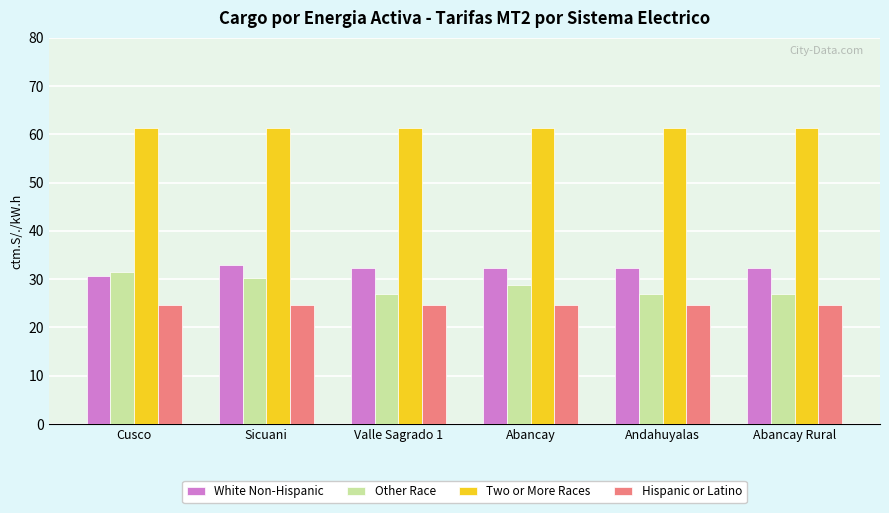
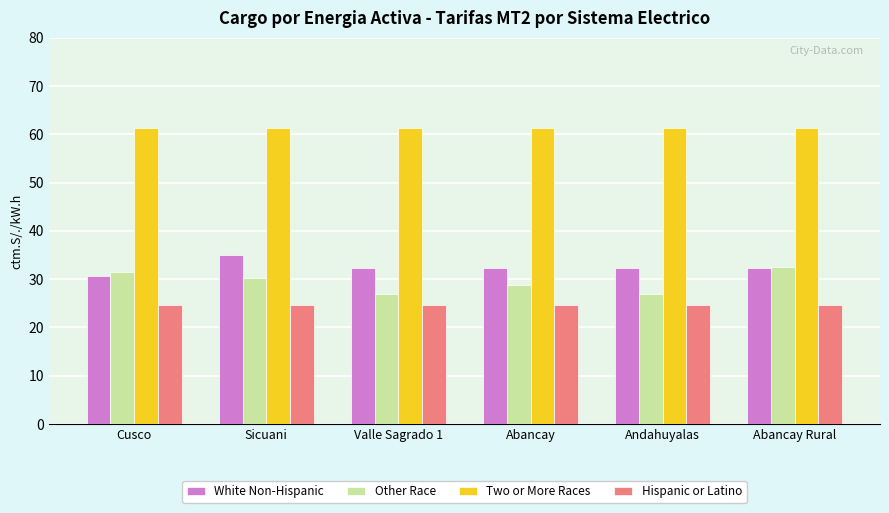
  {
    "White Non-Hispanic": {
      "Cusco": 31,
-     "Sicuani": 33,
+     "Sicuani": 35,
      "Valle Sagrado 1": 32,
      "Abancay": 32,
      "Andahuyalas": 32,
      "Abancay Rural": 32
    },
    "Other Race": {
      "Cusco": 31,
      "Sicuani": 30,
      "Valle Sagrado 1": 27,
      "Abancay": 29,
      "Andahuyalas": 27,
-     "Abancay Rural": 27
+     "Abancay Rural": 32
    },
    "Two or More Races": {
      "Cusco": 61,
      "Sicuani": 61,
      "Valle Sagrado 1": 61,
      "Abancay": 61,
      "Andahuyalas": 61,
      "Abancay Rural": 61
    },
    "Hispanic or Latino": {
      "Cusco": 25,
      "Sicuani": 25,
      "Valle Sagrado 1": 25,
      "Abancay": 25,
      "Andahuyalas": 25,
      "Abancay Rural": 25
    }
  }
